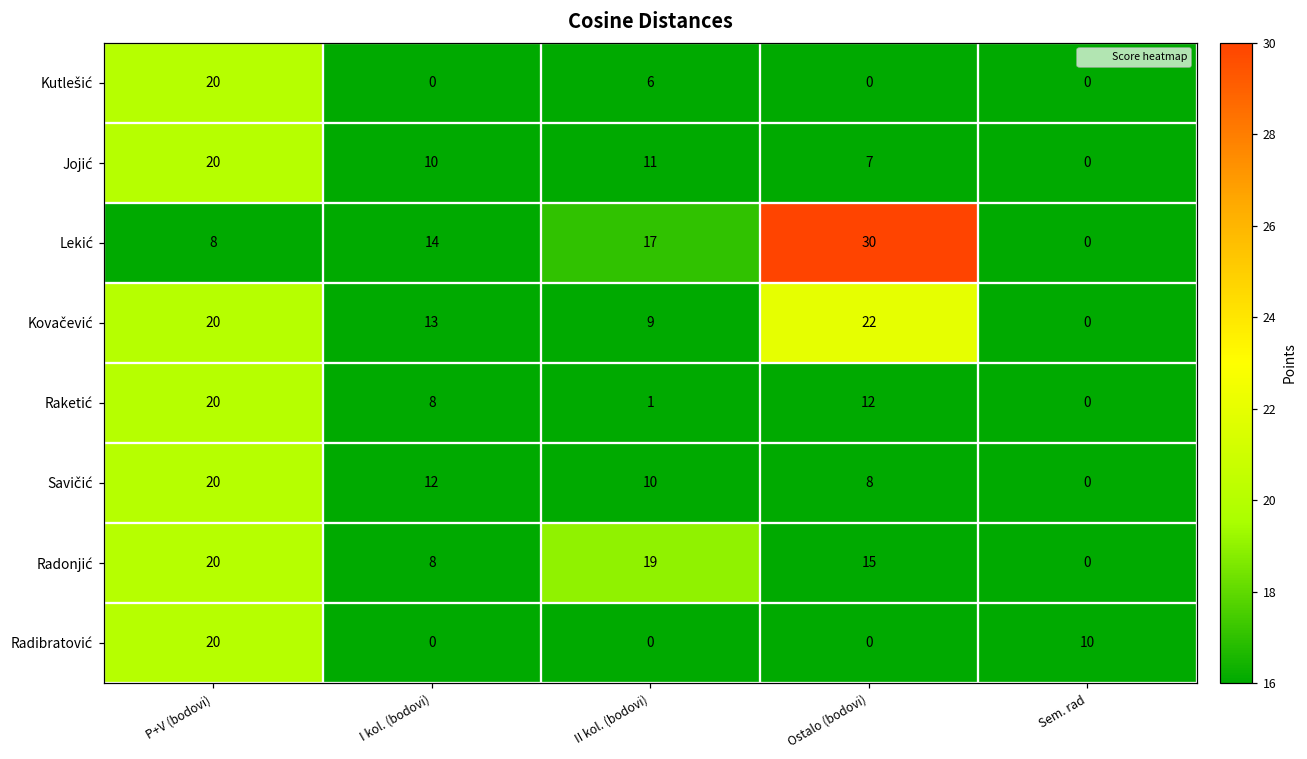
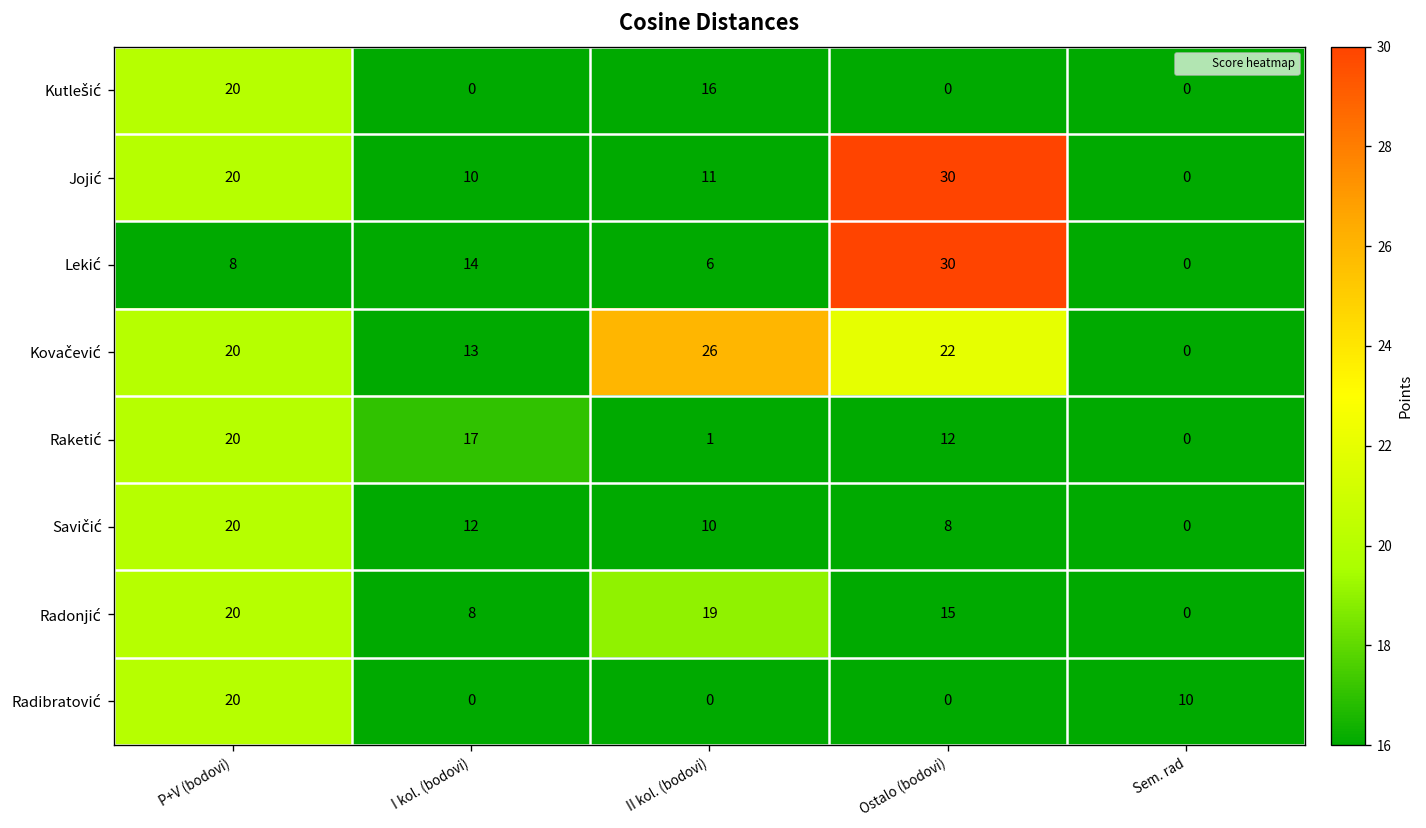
  {
    "Kutlešić": {
      "P+V (bodovi)": 20,
      "I kol. (bodovi)": 0,
-     "II kol. (bodovi)": 6,
+     "II kol. (bodovi)": 16,
      "Ostalo (bodovi)": 0,
      "Sem. rad": 0
    },
    "Jojić": {
      "P+V (bodovi)": 20,
      "I kol. (bodovi)": 10,
      "II kol. (bodovi)": 11,
-     "Ostalo (bodovi)": 7,
+     "Ostalo (bodovi)": 30,
      "Sem. rad": 0
    },
    "Lekić": {
      "P+V (bodovi)": 8,
      "I kol. (bodovi)": 14,
-     "II kol. (bodovi)": 17,
+     "II kol. (bodovi)": 6,
      "Ostalo (bodovi)": 30,
      "Sem. rad": 0
    },
    "Kovačević": {
      "P+V (bodovi)": 20,
      "I kol. (bodovi)": 13,
-     "II kol. (bodovi)": 9,
+     "II kol. (bodovi)": 26,
      "Ostalo (bodovi)": 22,
      "Sem. rad": 0
    },
    "Raketić": {
      "P+V (bodovi)": 20,
-     "I kol. (bodovi)": 8,
+     "I kol. (bodovi)": 17,
      "II kol. (bodovi)": 1,
      "Ostalo (bodovi)": 12,
      "Sem. rad": 0
    },
    "Savičić": {
      "P+V (bodovi)": 20,
      "I kol. (bodovi)": 12,
      "II kol. (bodovi)": 10,
      "Ostalo (bodovi)": 8,
      "Sem. rad": 0
    },
    "Radonjić": {
      "P+V (bodovi)": 20,
      "I kol. (bodovi)": 8,
      "II kol. (bodovi)": 19,
      "Ostalo (bodovi)": 15,
      "Sem. rad": 0
    },
    "Radibratović": {
      "P+V (bodovi)": 20,
      "I kol. (bodovi)": 0,
      "II kol. (bodovi)": 0,
      "Ostalo (bodovi)": 0,
      "Sem. rad": 10
    }
  }
